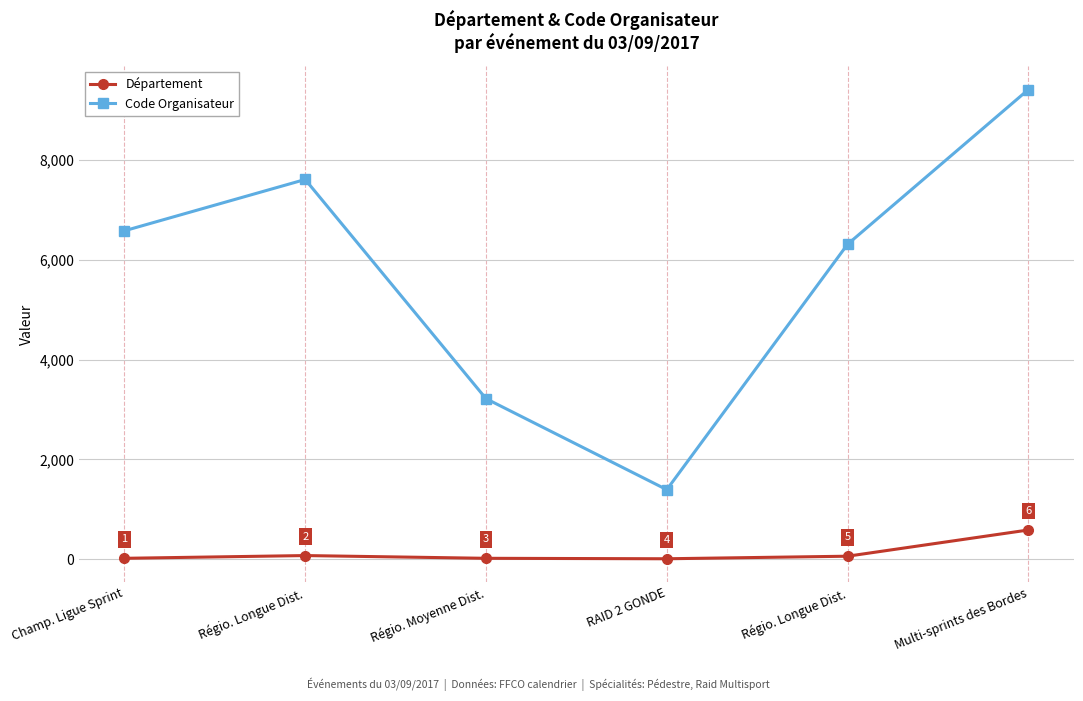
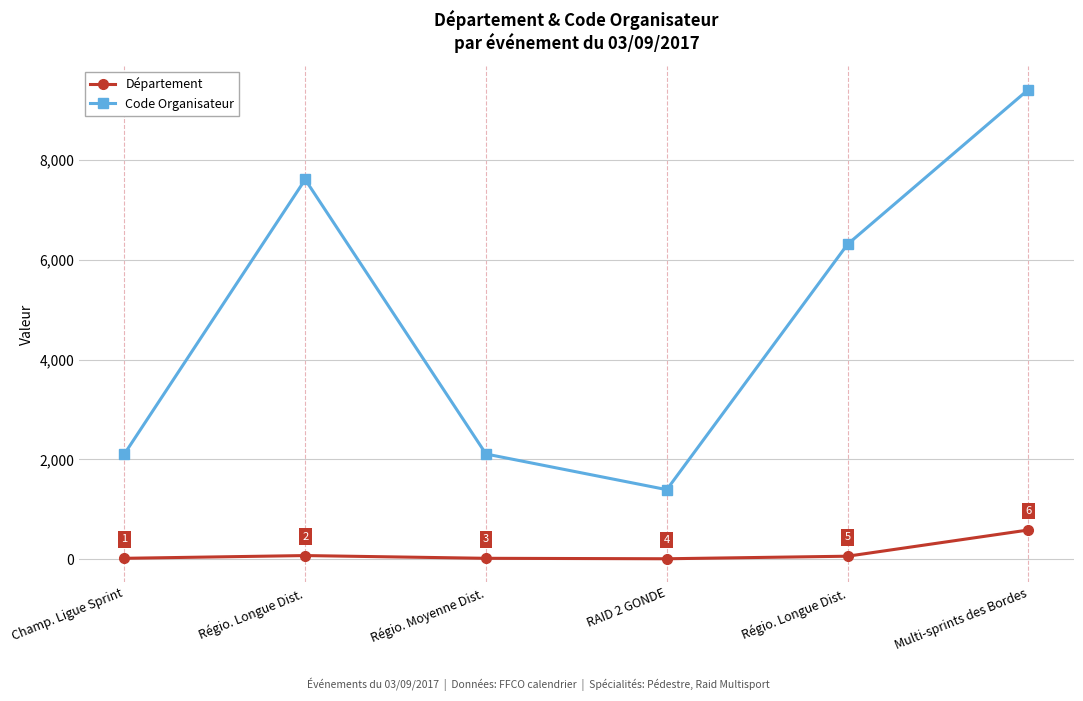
  {
    "Code Organisateur": {
-     "Champ. Ligue Sprint": "6,600",
-     "Régio. Moyenne Dist.": "3,200",
+     "Champ. Ligue Sprint": "2,100",
+     "Régio. Moyenne Dist.": "2,100",
      "RAID 2 GONDE": "1,400",
      "Multi-sprints des Bordes": "9,400"
    }
  }
